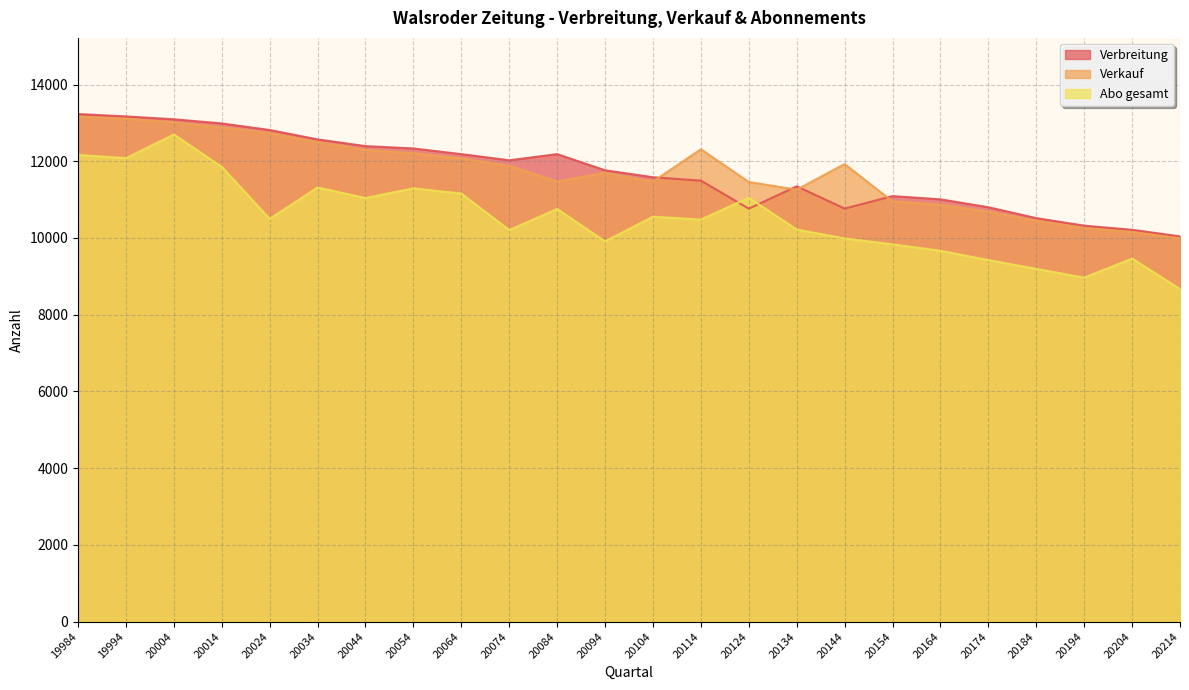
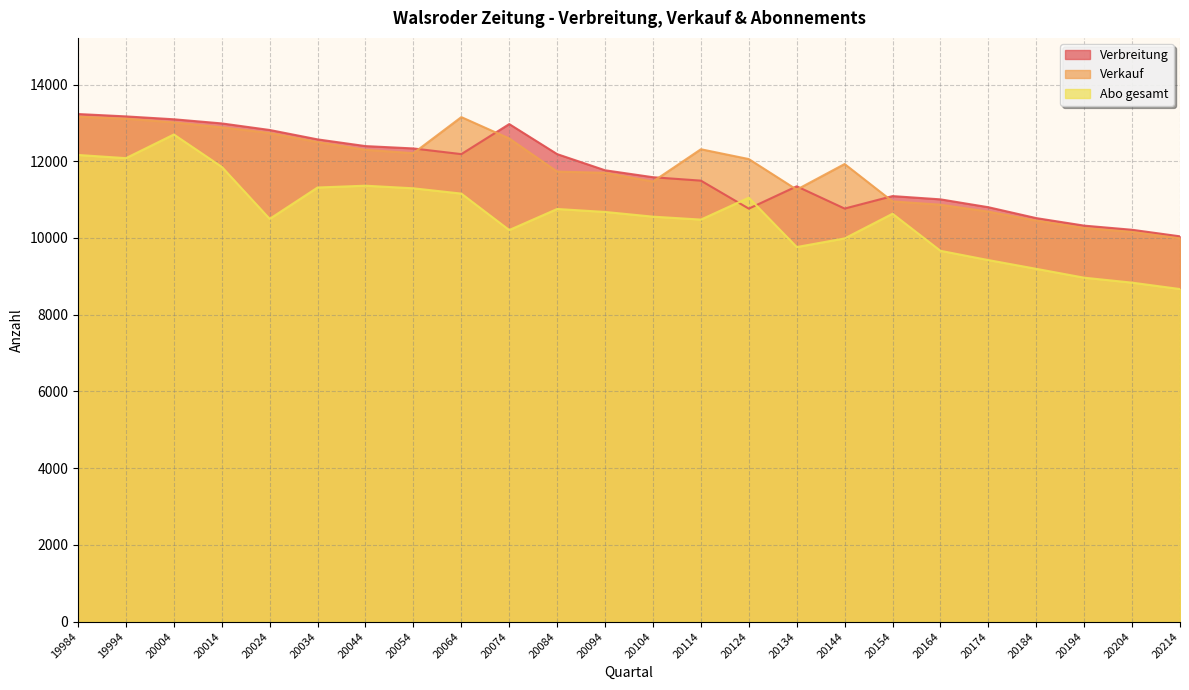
  {
    "Verbreitung": {
      "19984": 13200,
      "20004": 13100,
      "20014": 13000,
      "20024": 12800,
      "20034": 12600,
      "20044": 12400,
      "20054": 12300,
      "20064": 12200,
-     "20074": 12000,
+     "20074": 13000,
      "20084": 12200,
      "20104": 11600,
      "20114": 11500,
      "20124": 10800,
      "20134": 11300,
      "20144": 10800,
      "20154": 11100,
      "20164": 11000,
      "20174": 10800
    },
    "Verkauf": {
      "19984": 13200,
      "20004": 13000,
      "20014": 12900,
      "20024": 12700,
      "20034": 12500,
      "20044": 12300,
      "20054": 12200,
-     "20064": 12100,
-     "20074": 11900,
-     "20084": 11500,
+     "20064": 13200,
+     "20074": 12600,
+     "20084": 11700,
      "20104": 11500,
      "20114": 12300,
-     "20124": 11500,
+     "20124": 12100,
      "20134": 11300,
      "20144": 11900,
      "20154": 11000,
      "20164": 10900,
      "20174": 10700
    },
    "Abo gesamt": {
      "19984": 12200,
      "19994": 12100,
      "20004": 12700,
      "20014": 11900,
      "20024": 10500,
      "20034": 11300,
-     "20044": 11000,
+     "20044": 11400,
      "20054": 11300,
      "20064": 11200,
      "20074": 10200,
      "20084": 10800,
-     "20094": 9900,
+     "20094": 10700,
      "20104": 10600,
      "20114": 10500,
      "20124": 11100,
-     "20134": 10200,
+     "20134": 9800,
      "20144": 10000,
-     "20154": 9800,
+     "20154": 10600,
      "20164": 9700,
      "20174": 9400,
      "20184": 9200,
      "20194": 9000,
-     "20204": 9500,
+     "20204": 8800,
      "20214": 8700
    }
  }
